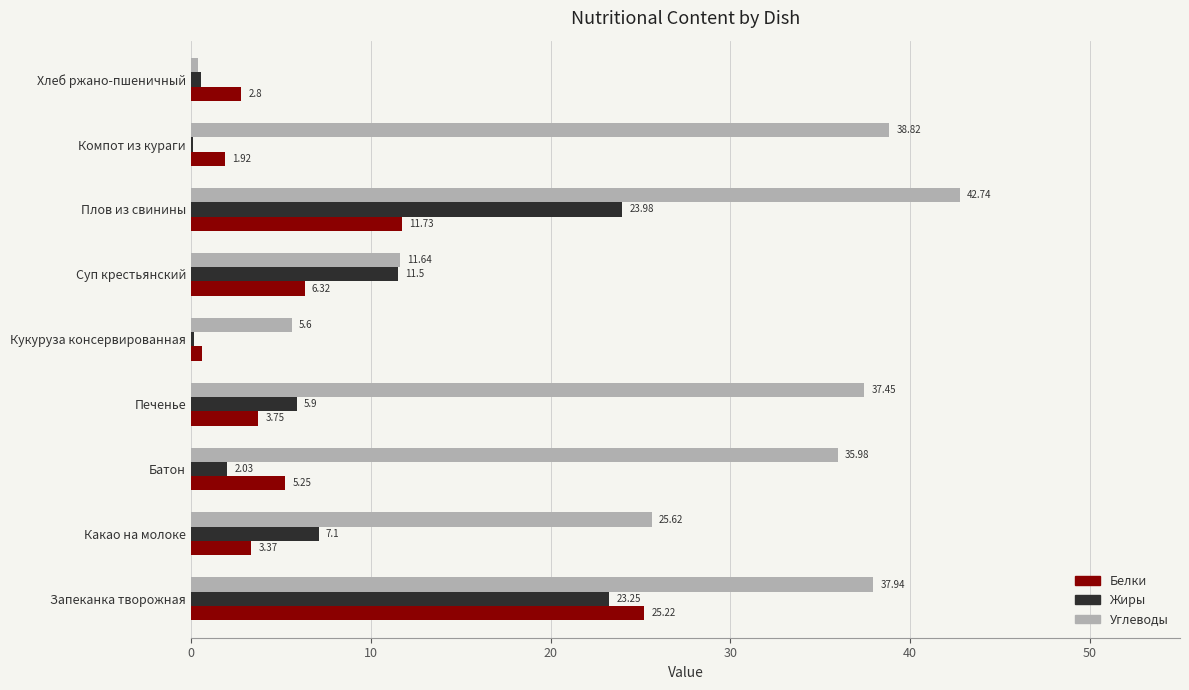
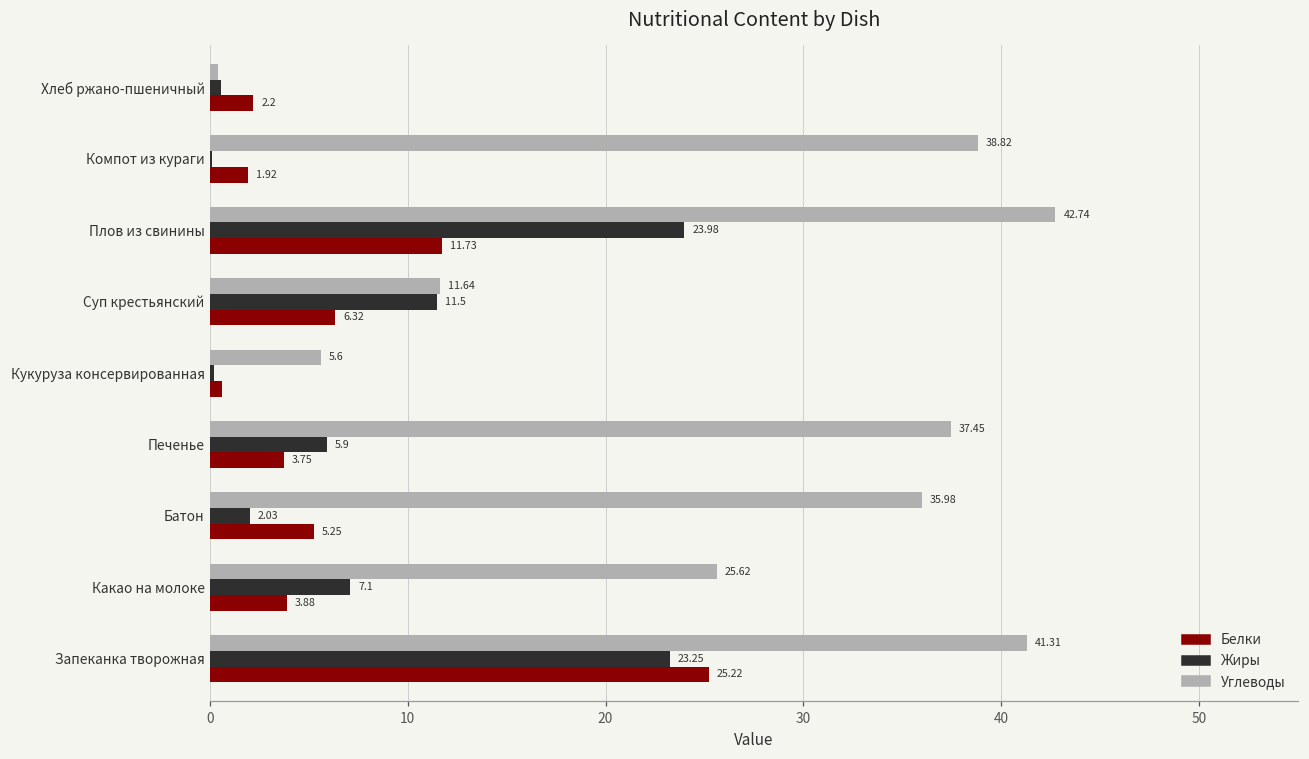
  {
    "Белки": {
-     "Хлеб ржано-пшеничный": 2.8,
+     "Хлеб ржано-пшеничный": 2.2,
      "Компот из кураги": 1.92,
      "Плов из свинины": 11.73,
      "Суп крестьянский": 6.32,
      "Печенье": 3.75,
      "Батон": 5.25,
-     "Какао на молоке": 3.37,
+     "Какао на молоке": 3.88,
      "Запеканка творожная": 25.22
    },
    "Жиры": {
      "Плов из свинины": 23.98,
      "Суп крестьянский": 11.5,
      "Печенье": 5.9,
      "Батон": 2.03,
      "Какао на молоке": 7.1,
      "Запеканка творожная": 23.25
    },
    "Углеводы": {
      "Компот из кураги": 38.82,
      "Плов из свинины": 42.74,
      "Суп крестьянский": 11.64,
      "Кукуруза консервированная": 5.6,
      "Печенье": 37.45,
      "Батон": 35.98,
      "Какао на молоке": 25.62,
-     "Запеканка творожная": 37.94
+     "Запеканка творожная": 41.31
    }
  }
